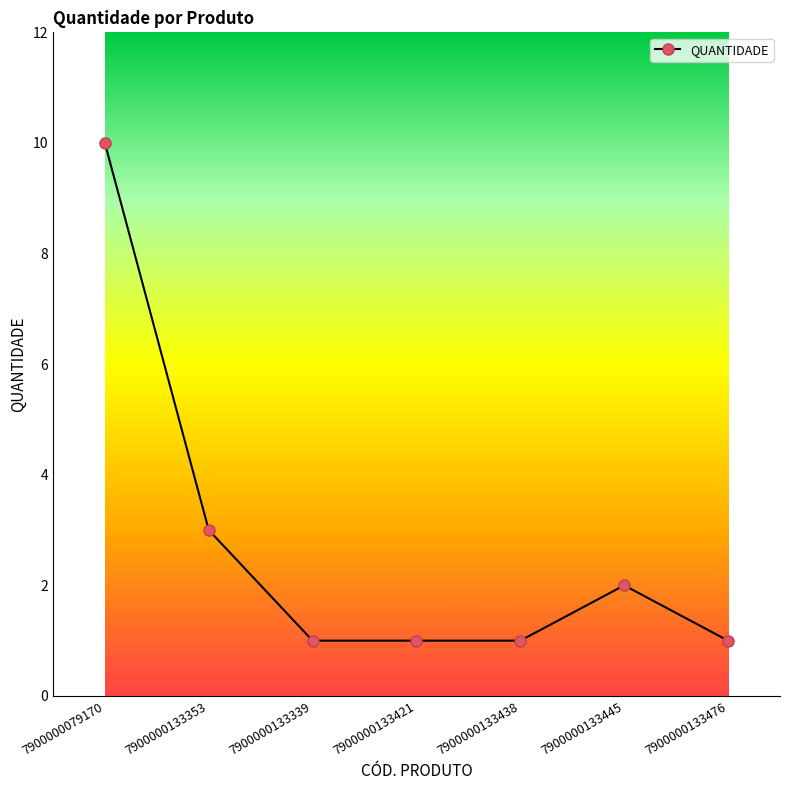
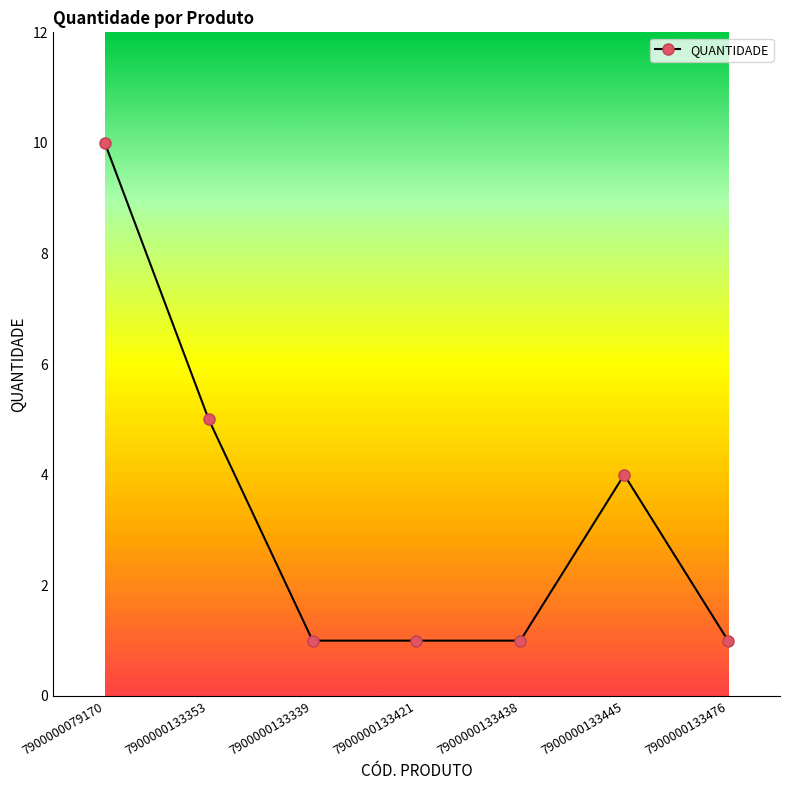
  {
    "7900000079170": 10,
-   "7900000133353": 3,
+   "7900000133353": 5,
    "7900000133339": 1,
    "7900000133421": 1,
    "7900000133438": 1,
-   "7900000133445": 2,
+   "7900000133445": 4,
    "7900000133476": 1
  }
